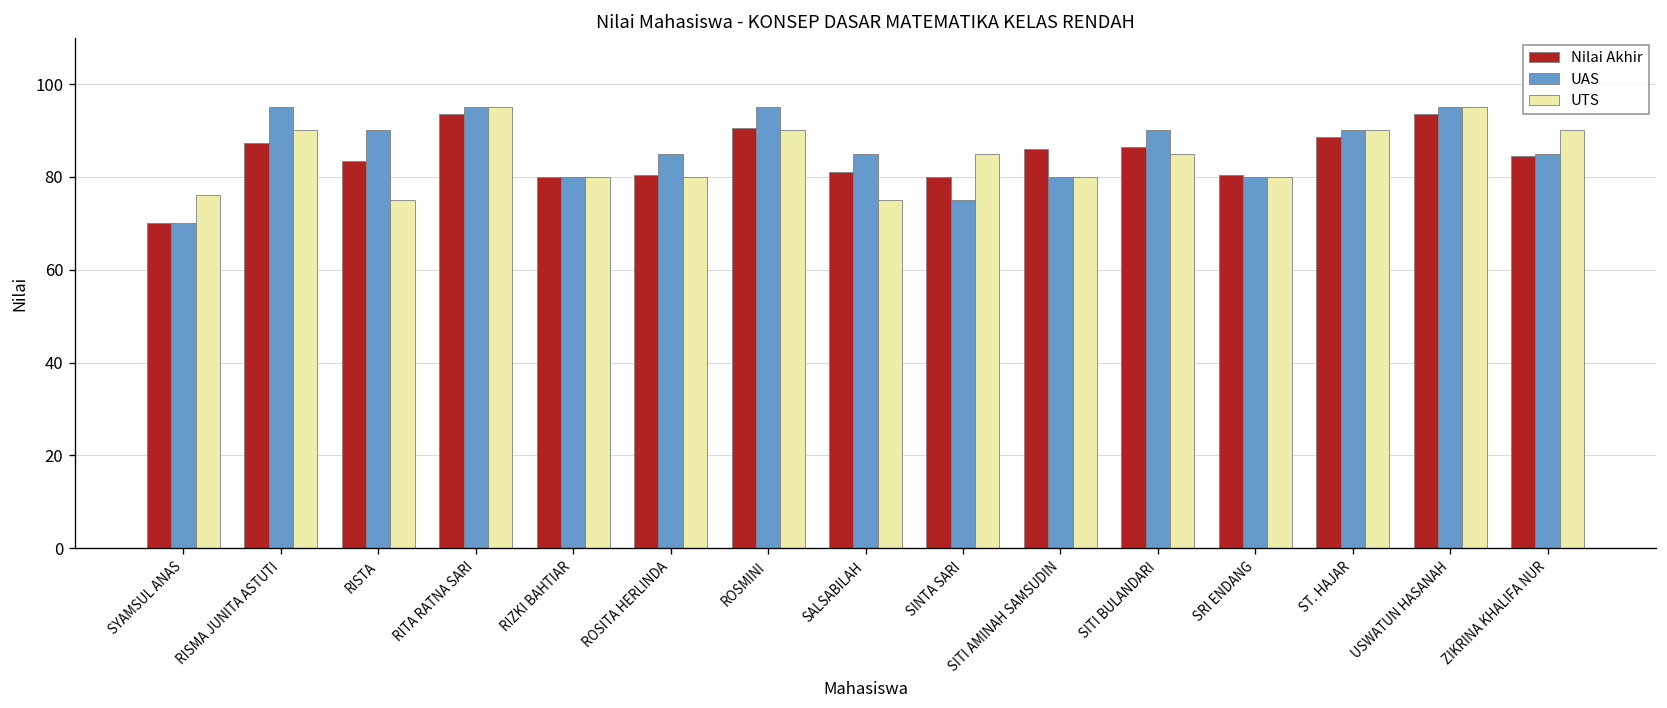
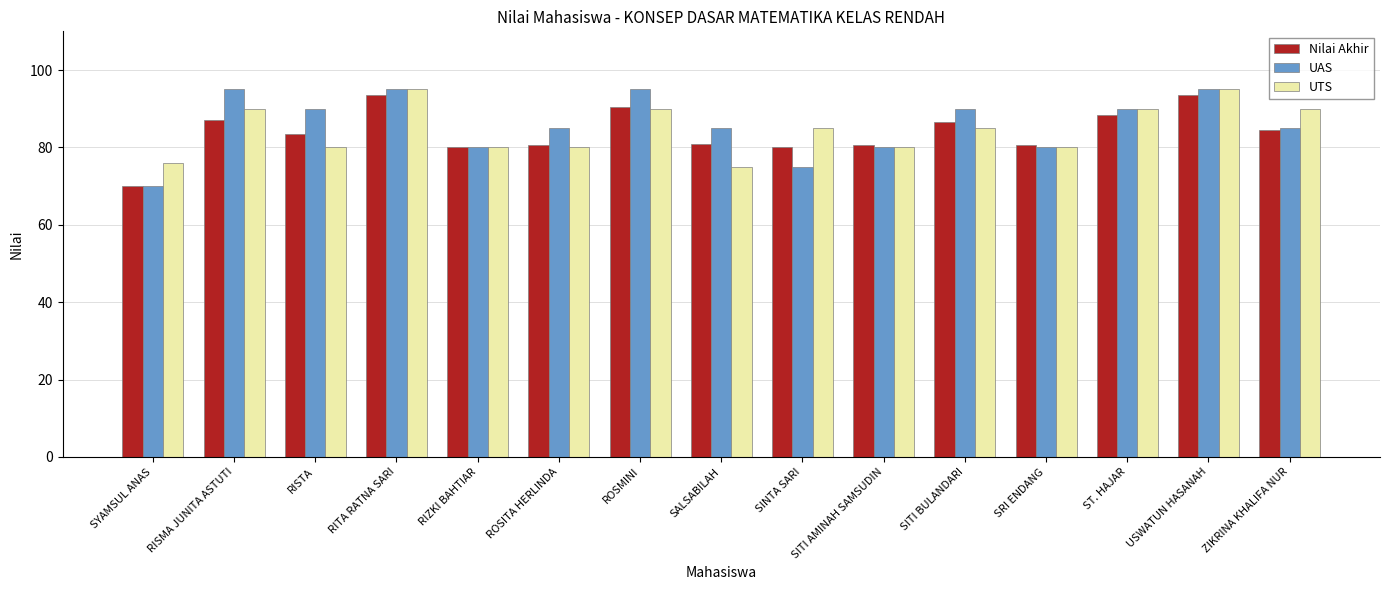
  {
    "Nilai Akhir": {
      "SYAMSUL ANAS": 70,
      "RISMA JUNITA ASTUTI": 87,
      "RISTA": 84,
      "RITA RATNA SARI": 94,
      "RIZKI BAHTIAR": 80,
      "ROSITA HERLINDA": 81,
      "ROSMINI": 91,
      "SALSABILAH": 81,
      "SINTA SARI": 80,
-     "SITI AMINAH SAMSUDIN": 86,
+     "SITI AMINAH SAMSUDIN": 81,
      "SITI BULANDARI": 87,
      "SRI ENDANG": 81,
      "ST. HAJAR": 89,
      "USWATUN HASANAH": 94,
      "ZIKRINA KHALIFA NUR": 84
    },
    "UAS": {
      "SYAMSUL ANAS": 70,
      "RISMA JUNITA ASTUTI": 95,
      "RISTA": 90,
      "RITA RATNA SARI": 95,
      "RIZKI BAHTIAR": 80,
      "ROSITA HERLINDA": 85,
      "ROSMINI": 95,
      "SALSABILAH": 85,
      "SINTA SARI": 75,
      "SITI AMINAH SAMSUDIN": 80,
      "SITI BULANDARI": 90,
      "SRI ENDANG": 80,
      "ST. HAJAR": 90,
      "USWATUN HASANAH": 95,
      "ZIKRINA KHALIFA NUR": 85
    },
    "UTS": {
      "SYAMSUL ANAS": 76,
      "RISMA JUNITA ASTUTI": 90,
-     "RISTA": 75,
+     "RISTA": 80,
      "RITA RATNA SARI": 95,
      "RIZKI BAHTIAR": 80,
      "ROSITA HERLINDA": 80,
      "ROSMINI": 90,
      "SALSABILAH": 75,
      "SINTA SARI": 85,
      "SITI AMINAH SAMSUDIN": 80,
      "SITI BULANDARI": 85,
      "SRI ENDANG": 80,
      "ST. HAJAR": 90,
      "USWATUN HASANAH": 95,
      "ZIKRINA KHALIFA NUR": 90
    }
  }
